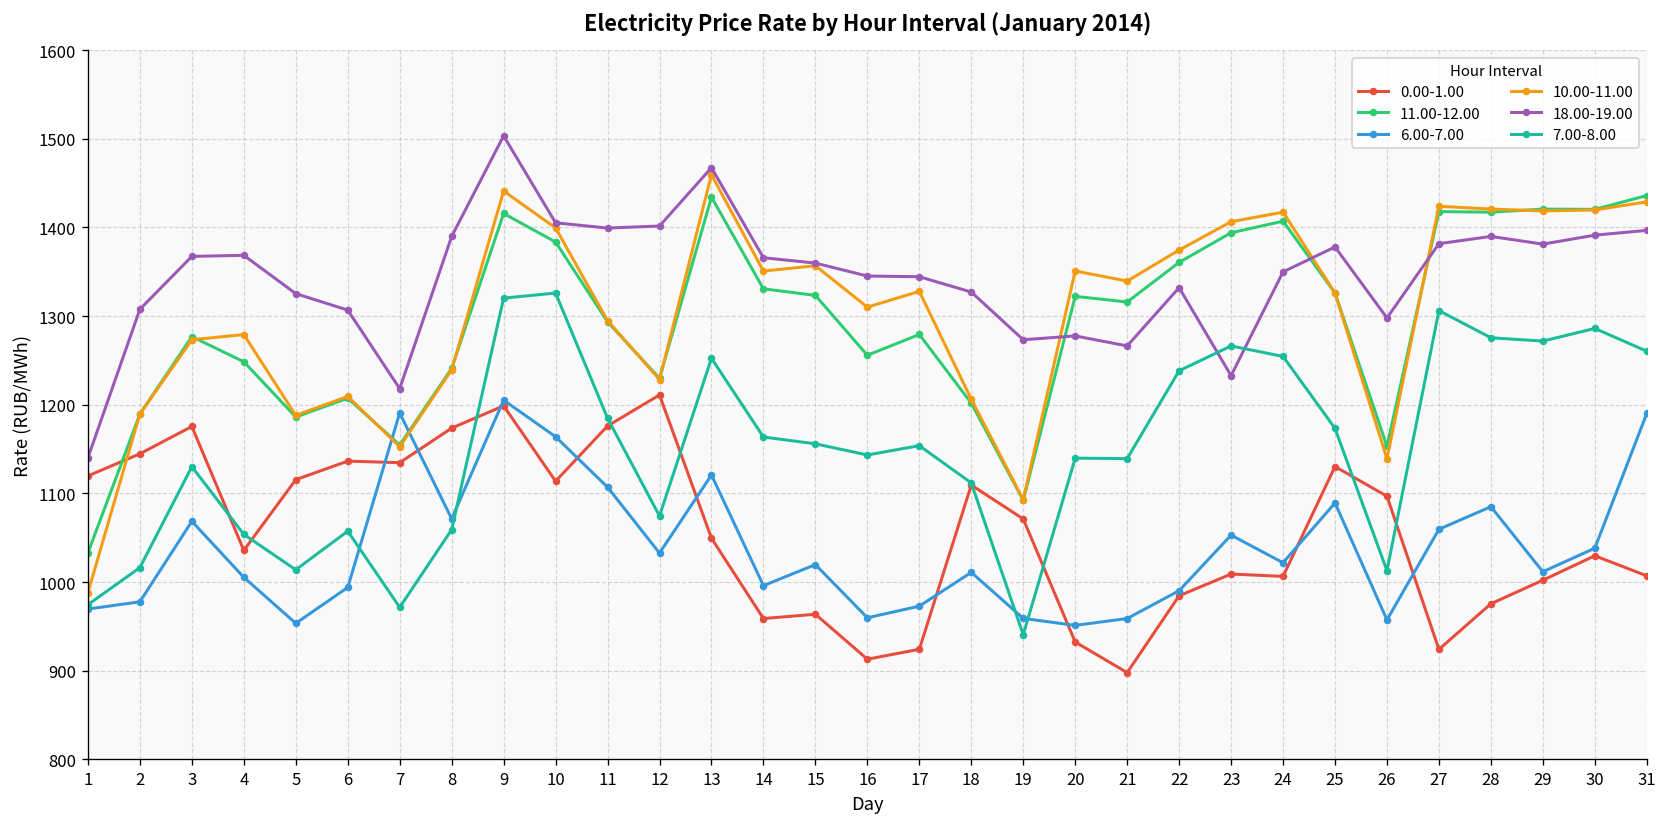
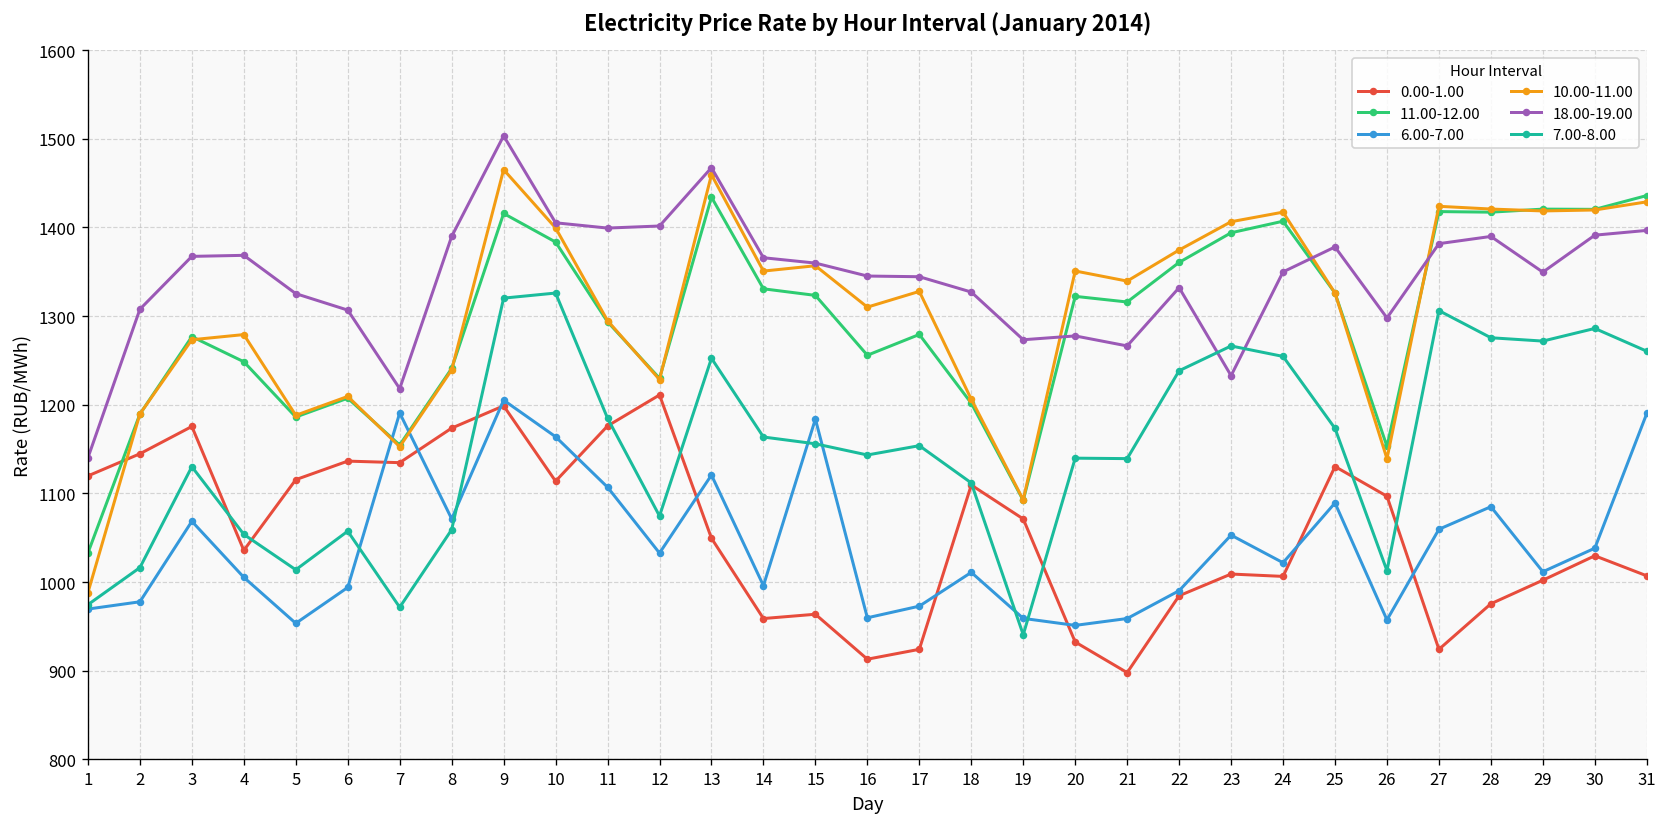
  {
    "0.00-1.00": {
      "1": 1120,
      "2": 1140,
      "3": 1180,
      "4": 1040,
      "5": 1120,
      "6": 1140,
      "7": 1130,
      "8": 1170,
      "9": 1200,
      "10": 1110,
      "11": 1180,
      "12": 1210,
      "13": 1050,
      "14": 960,
      "15": 960,
      "16": 910,
      "17": 920,
      "19": 1070,
      "20": 930,
      "21": 900,
      "22": 980,
      "23": 1010,
      "24": 1010,
      "25": 1130,
      "26": 1100,
      "27": 920,
      "28": 980,
      "29": 1000,
      "30": 1030,
      "31": 1010
    },
    "6.00-7.00": {
      "1": 970,
      "2": 980,
      "3": 1070,
      "4": 1010,
      "5": 950,
      "6": 990,
      "7": 1190,
      "8": 1070,
      "9": 1210,
      "10": 1160,
      "11": 1110,
      "12": 1030,
      "13": 1120,
      "14": 1000,
-     "15": 1020,
+     "15": 1180,
      "16": 960,
      "17": 970,
      "18": 1010,
      "19": 960,
      "20": 950,
      "21": 960,
      "22": 990,
      "23": 1050,
      "24": 1020,
      "25": 1090,
      "26": 960,
      "27": 1060,
      "28": 1090,
      "29": 1010,
      "30": 1040,
      "31": 1190
    },
    "10.00-11.00": {
      "1": 990,
      "3": 1270,
      "4": 1280,
-     "9": 1440,
+     "9": 1470,
      "10": 1400,
      "13": 1460,
      "14": 1350,
      "16": 1310,
      "17": 1330,
      "18": 1210,
      "20": 1350,
      "21": 1340,
      "22": 1370,
      "23": 1410,
      "24": 1420,
      "26": 1140,
      "27": 1420,
      "28": 1420,
      "31": 1430
    },
    "18.00-19.00": {
      "1": 1140,
      "2": 1310,
      "3": 1370,
      "4": 1370,
      "5": 1330,
      "6": 1310,
      "7": 1220,
      "8": 1390,
      "9": 1500,
      "10": 1410,
      "11": 1400,
      "12": 1400,
      "13": 1470,
      "14": 1370,
      "16": 1350,
      "17": 1340,
      "18": 1330,
      "19": 1270,
      "20": 1280,
      "21": 1270,
      "22": 1330,
      "23": 1230,
      "24": 1350,
      "25": 1380,
      "26": 1300,
      "27": 1380,
      "28": 1390,
-     "29": 1380,
+     "29": 1350,
      "30": 1390,
      "31": 1400
    }
  }
